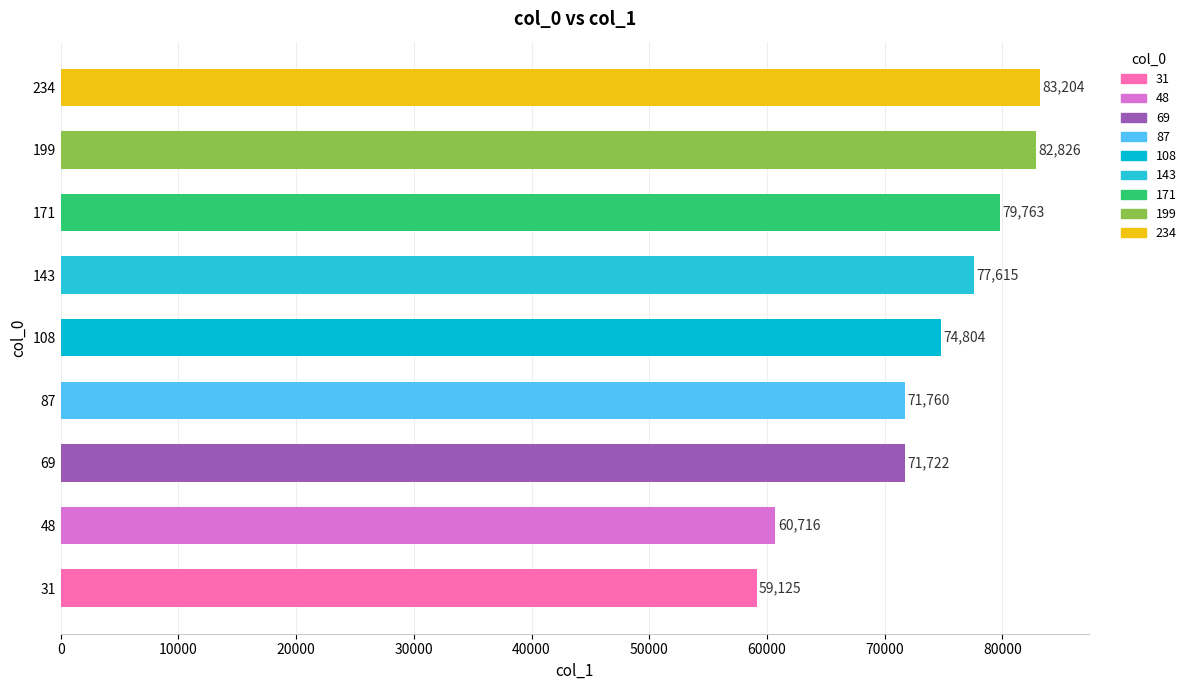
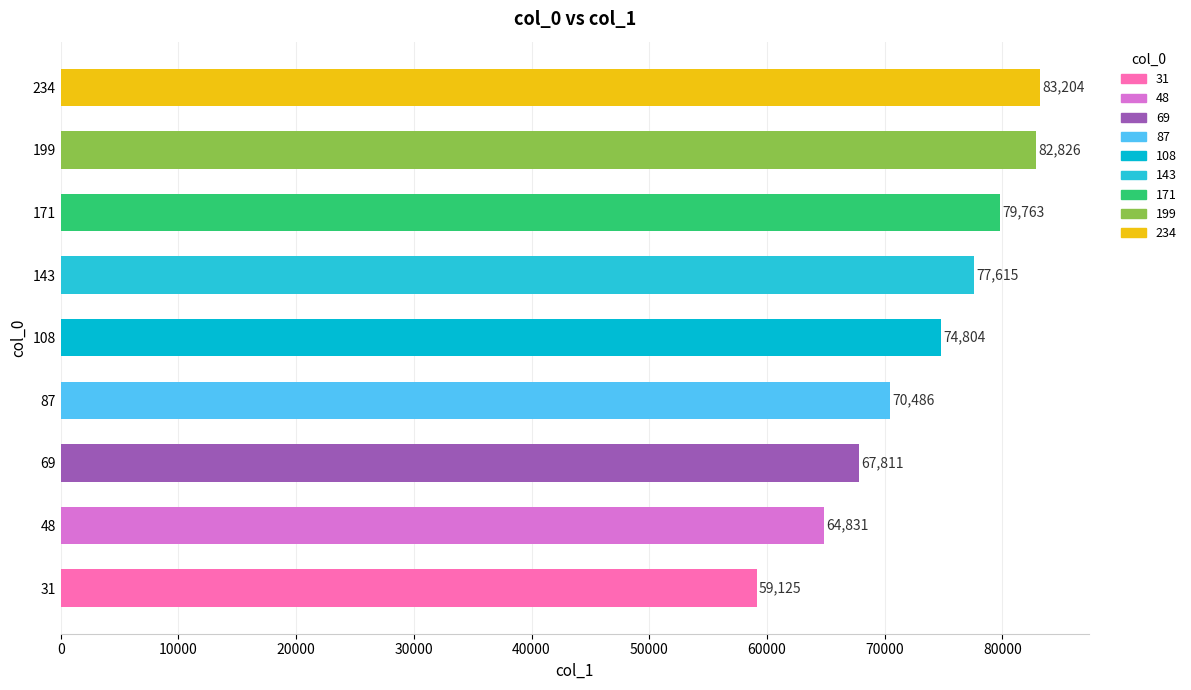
  {
    "234": "83,204",
    "199": "82,826",
    "171": "79,763",
    "143": "77,615",
    "108": "74,804",
-   "87": "71,760",
-   "69": "71,722",
-   "48": "60,716",
+   "87": "70,486",
+   "69": "67,811",
+   "48": "64,831",
    "31": "59,125"
  }
